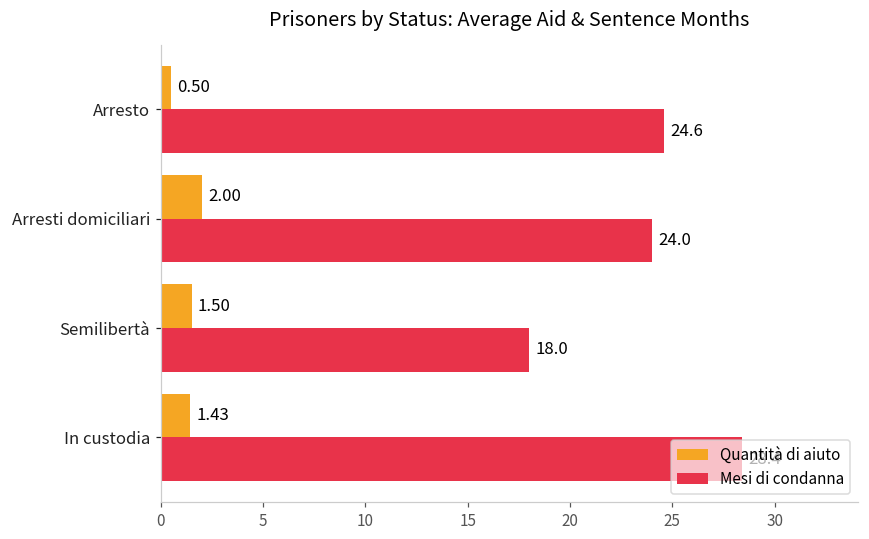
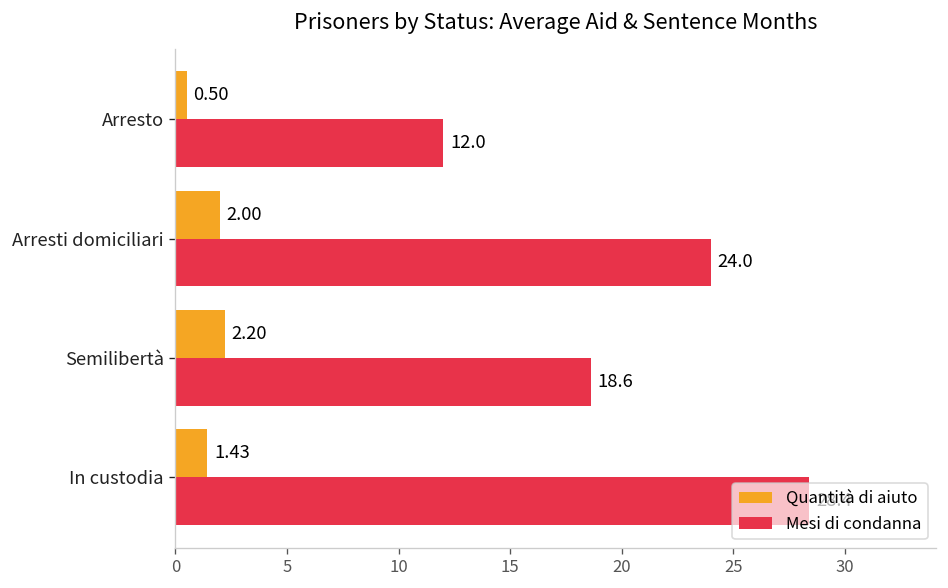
  {
    "Quantità di aiuto": {
      "Arresto": 0.50,
      "Arresti domiciliari": 2.00,
-     "Semilibertà": 1.50,
+     "Semilibertà": 2.20,
      "In custodia": 1.43
    },
    "Mesi di condanna": {
-     "Arresto": 24.6,
+     "Arresto": 12.0,
      "Arresti domiciliari": 24.0,
-     "Semilibertà": 18.0
+     "Semilibertà": 18.6
    }
  }
